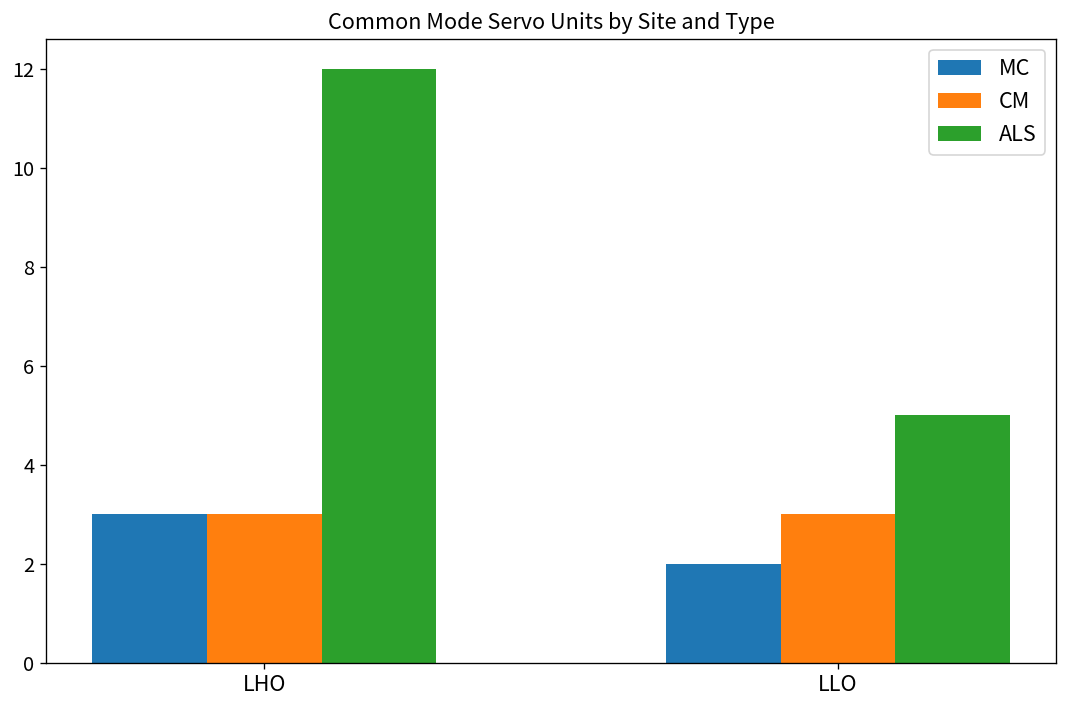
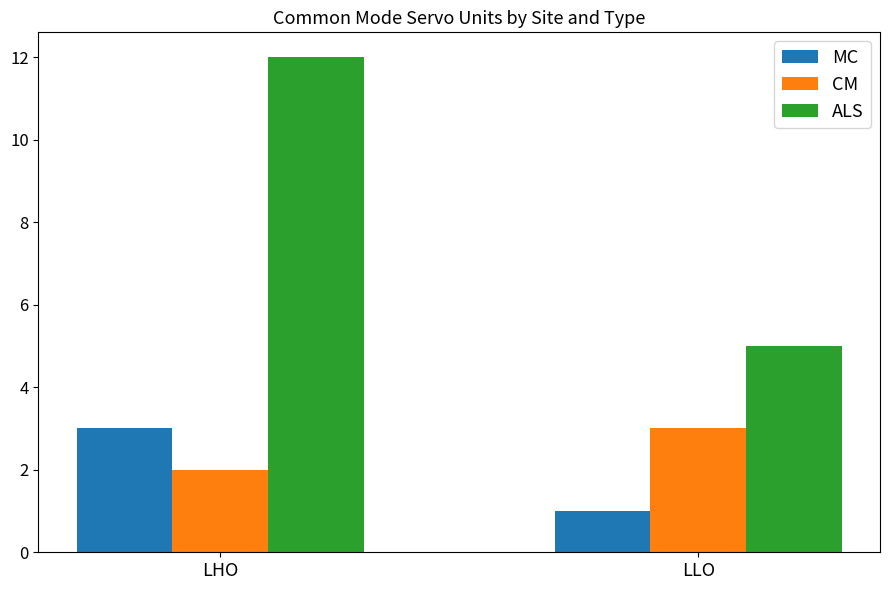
  {
    "MC": {
      "LHO": 3,
-     "LLO": 2
+     "LLO": 1
    },
    "CM": {
-     "LHO": 3,
+     "LHO": 2,
      "LLO": 3
    },
    "ALS": {
      "LHO": 12,
      "LLO": 5
    }
  }
